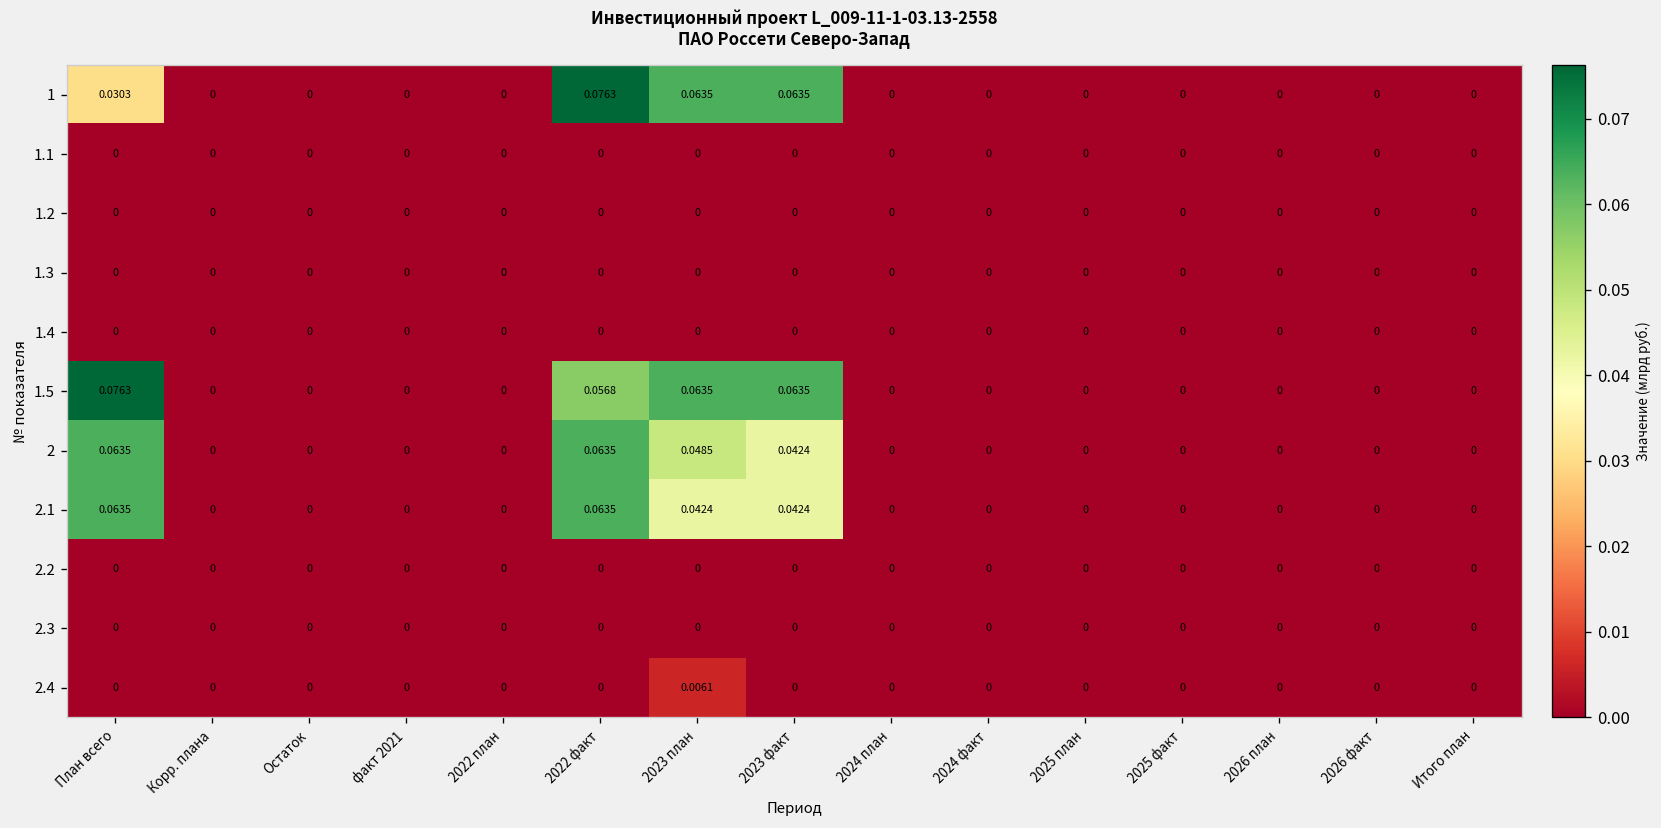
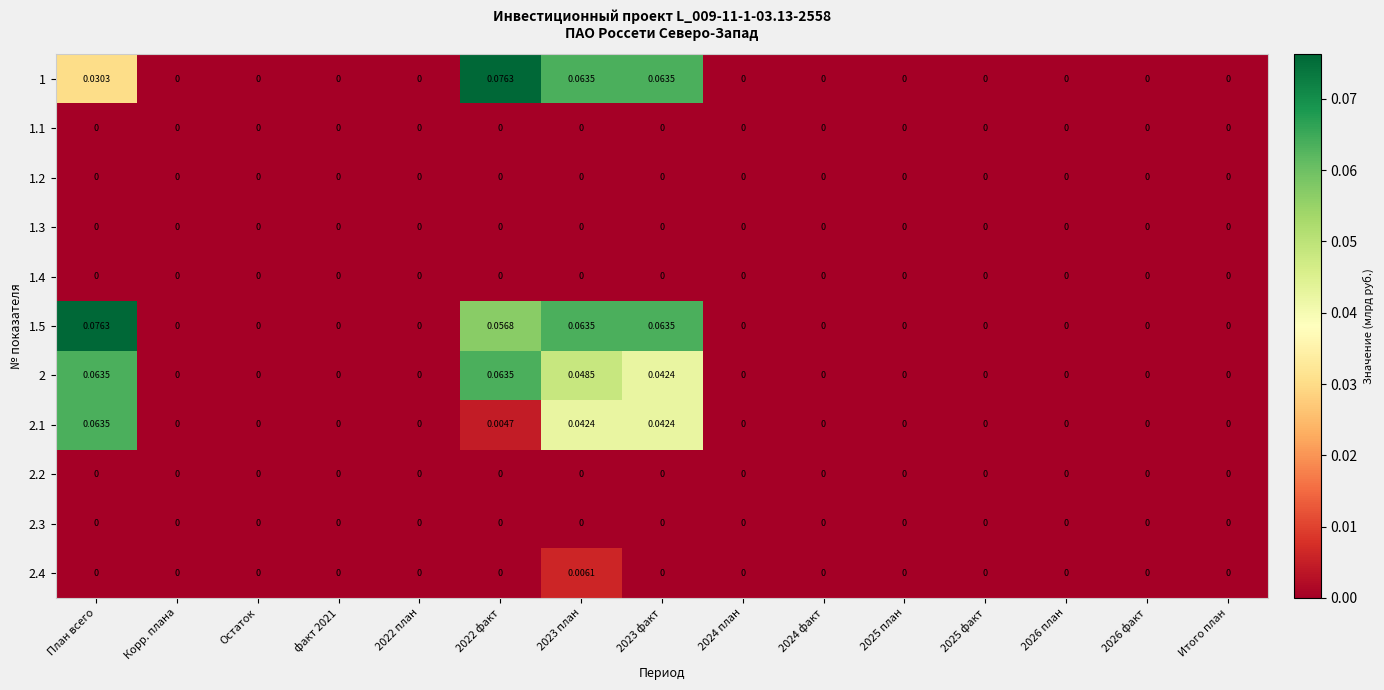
  {
    "1": {
      "План всего": 0.0303,
      "Корр. плана": 0,
      "Остаток": 0,
      "факт 2021": 0,
      "2022 план": 0,
      "2022 факт": 0.0763,
      "2023 план": 0.0635,
      "2023 факт": 0.0635,
      "2024 план": 0,
      "2024 факт": 0,
      "2025 план": 0,
      "2025 факт": 0,
      "2026 план": 0,
      "2026 факт": 0,
      "Итого план": 0
    },
    "1.1": {
      "План всего": 0,
      "Корр. плана": 0,
      "Остаток": 0,
      "факт 2021": 0,
      "2022 план": 0,
      "2022 факт": 0,
      "2023 план": 0,
      "2023 факт": 0,
      "2024 план": 0,
      "2024 факт": 0,
      "2025 план": 0,
      "2025 факт": 0,
      "2026 план": 0,
      "2026 факт": 0,
      "Итого план": 0
    },
    "1.2": {
      "План всего": 0,
      "Корр. плана": 0,
      "Остаток": 0,
      "факт 2021": 0,
      "2022 план": 0,
      "2022 факт": 0,
      "2023 план": 0,
      "2023 факт": 0,
      "2024 план": 0,
      "2024 факт": 0,
      "2025 план": 0,
      "2025 факт": 0,
      "2026 план": 0,
      "2026 факт": 0,
      "Итого план": 0
    },
    "1.3": {
      "План всего": 0,
      "Корр. плана": 0,
      "Остаток": 0,
      "факт 2021": 0,
      "2022 план": 0,
      "2022 факт": 0,
      "2023 план": 0,
      "2023 факт": 0,
      "2024 план": 0,
      "2024 факт": 0,
      "2025 план": 0,
      "2025 факт": 0,
      "2026 план": 0,
      "2026 факт": 0,
      "Итого план": 0
    },
    "1.4": {
      "План всего": 0,
      "Корр. плана": 0,
      "Остаток": 0,
      "факт 2021": 0,
      "2022 план": 0,
      "2022 факт": 0,
      "2023 план": 0,
      "2023 факт": 0,
      "2024 план": 0,
      "2024 факт": 0,
      "2025 план": 0,
      "2025 факт": 0,
      "2026 план": 0,
      "2026 факт": 0,
      "Итого план": 0
    },
    "1.5": {
      "План всего": 0.0763,
      "Корр. плана": 0,
      "Остаток": 0,
      "факт 2021": 0,
      "2022 план": 0,
      "2022 факт": 0.0568,
      "2023 план": 0.0635,
      "2023 факт": 0.0635,
      "2024 план": 0,
      "2024 факт": 0,
      "2025 план": 0,
      "2025 факт": 0,
      "2026 план": 0,
      "2026 факт": 0,
      "Итого план": 0
    },
    "2": {
      "План всего": 0.0635,
      "Корр. плана": 0,
      "Остаток": 0,
      "факт 2021": 0,
      "2022 план": 0,
      "2022 факт": 0.0635,
      "2023 план": 0.0485,
      "2023 факт": 0.0424,
      "2024 план": 0,
      "2024 факт": 0,
      "2025 план": 0,
      "2025 факт": 0,
      "2026 план": 0,
      "2026 факт": 0,
      "Итого план": 0
    },
    "2.1": {
      "План всего": 0.0635,
      "Корр. плана": 0,
      "Остаток": 0,
      "факт 2021": 0,
      "2022 план": 0,
-     "2022 факт": 0.0635,
+     "2022 факт": 0.0047,
      "2023 план": 0.0424,
      "2023 факт": 0.0424,
      "2024 план": 0,
      "2024 факт": 0,
      "2025 план": 0,
      "2025 факт": 0,
      "2026 план": 0,
      "2026 факт": 0,
      "Итого план": 0
    },
    "2.2": {
      "План всего": 0,
      "Корр. плана": 0,
      "Остаток": 0,
      "факт 2021": 0,
      "2022 план": 0,
      "2022 факт": 0,
      "2023 план": 0,
      "2023 факт": 0,
      "2024 план": 0,
      "2024 факт": 0,
      "2025 план": 0,
      "2025 факт": 0,
      "2026 план": 0,
      "2026 факт": 0,
      "Итого план": 0
    },
    "2.3": {
      "План всего": 0,
      "Корр. плана": 0,
      "Остаток": 0,
      "факт 2021": 0,
      "2022 план": 0,
      "2022 факт": 0,
      "2023 план": 0,
      "2023 факт": 0,
      "2024 план": 0,
      "2024 факт": 0,
      "2025 план": 0,
      "2025 факт": 0,
      "2026 план": 0,
      "2026 факт": 0,
      "Итого план": 0
    },
    "2.4": {
      "План всего": 0,
      "Корр. плана": 0,
      "Остаток": 0,
      "факт 2021": 0,
      "2022 план": 0,
      "2022 факт": 0,
      "2023 план": 0.0061,
      "2023 факт": 0,
      "2024 план": 0,
      "2024 факт": 0,
      "2025 план": 0,
      "2025 факт": 0,
      "2026 план": 0,
      "2026 факт": 0,
      "Итого план": 0
    }
  }
